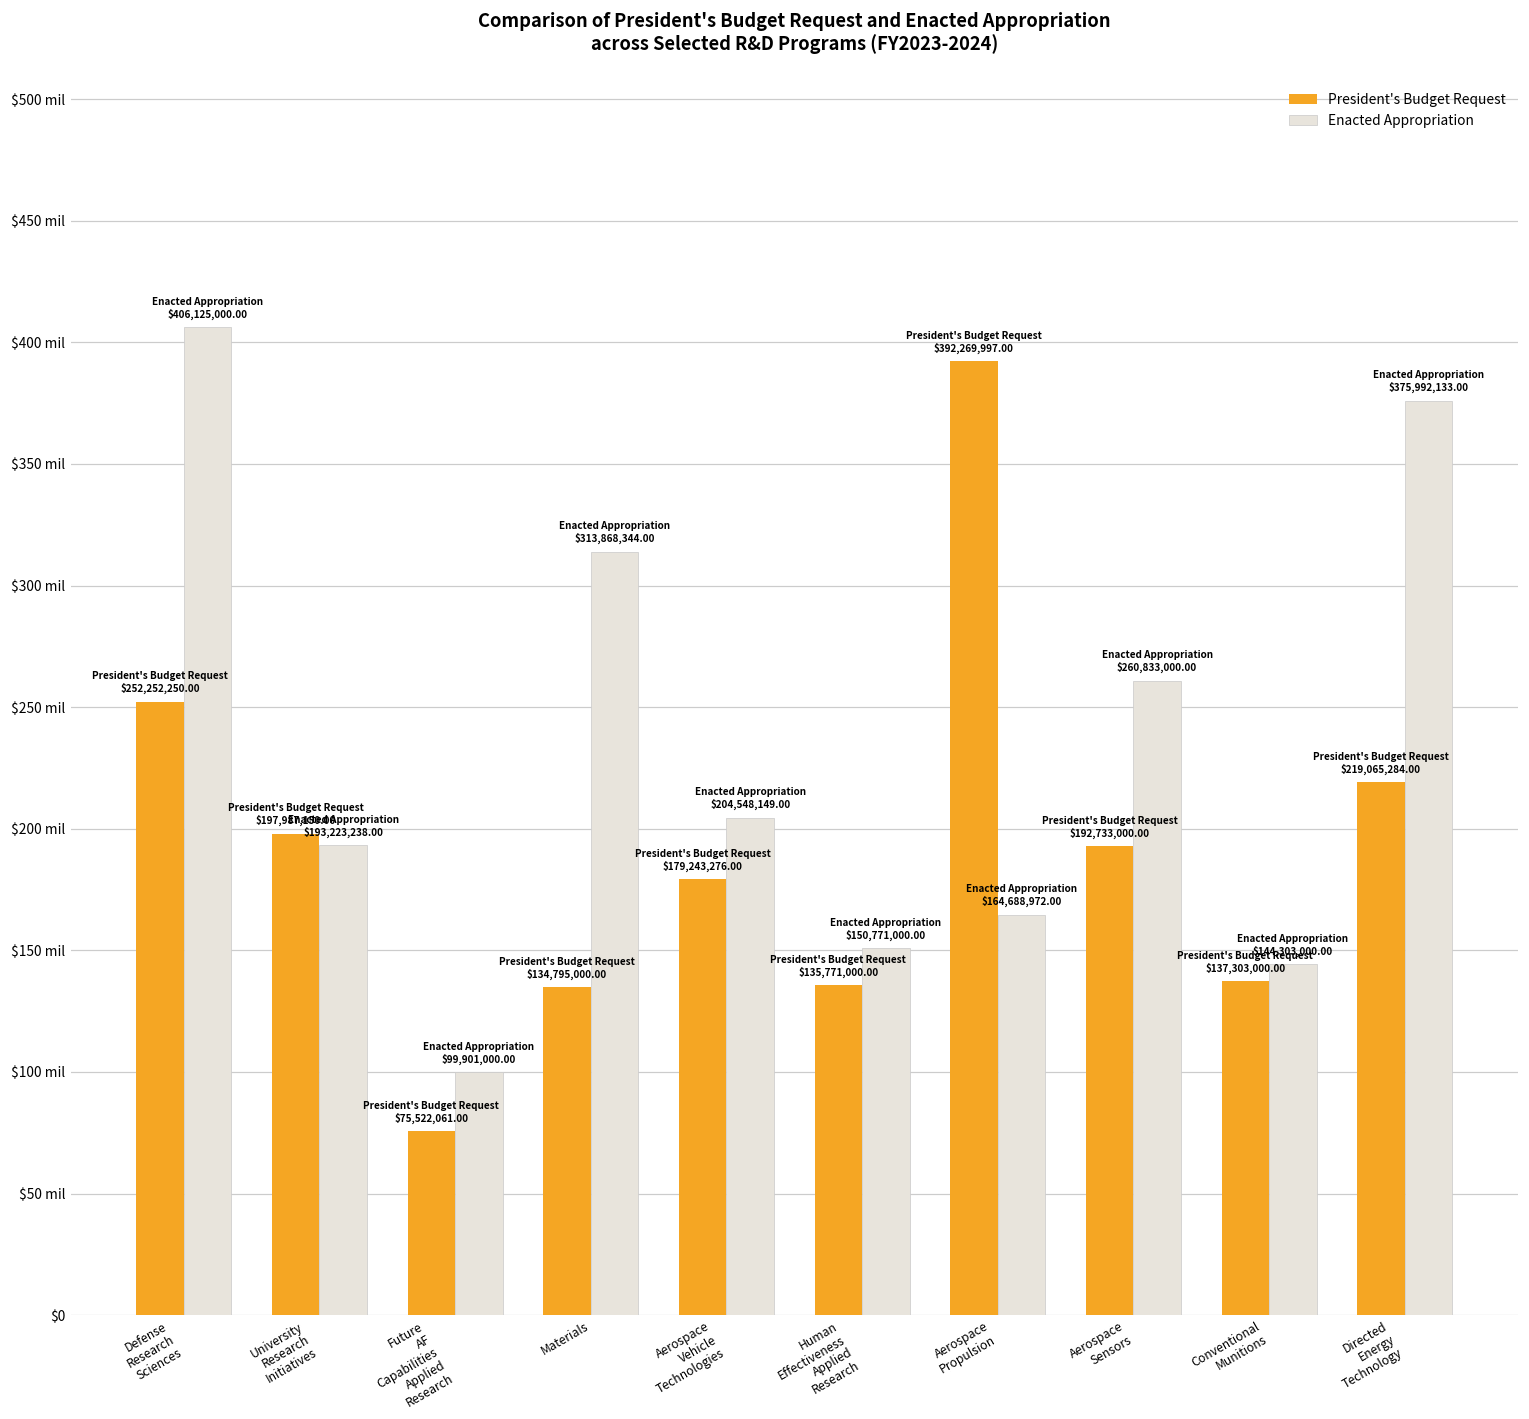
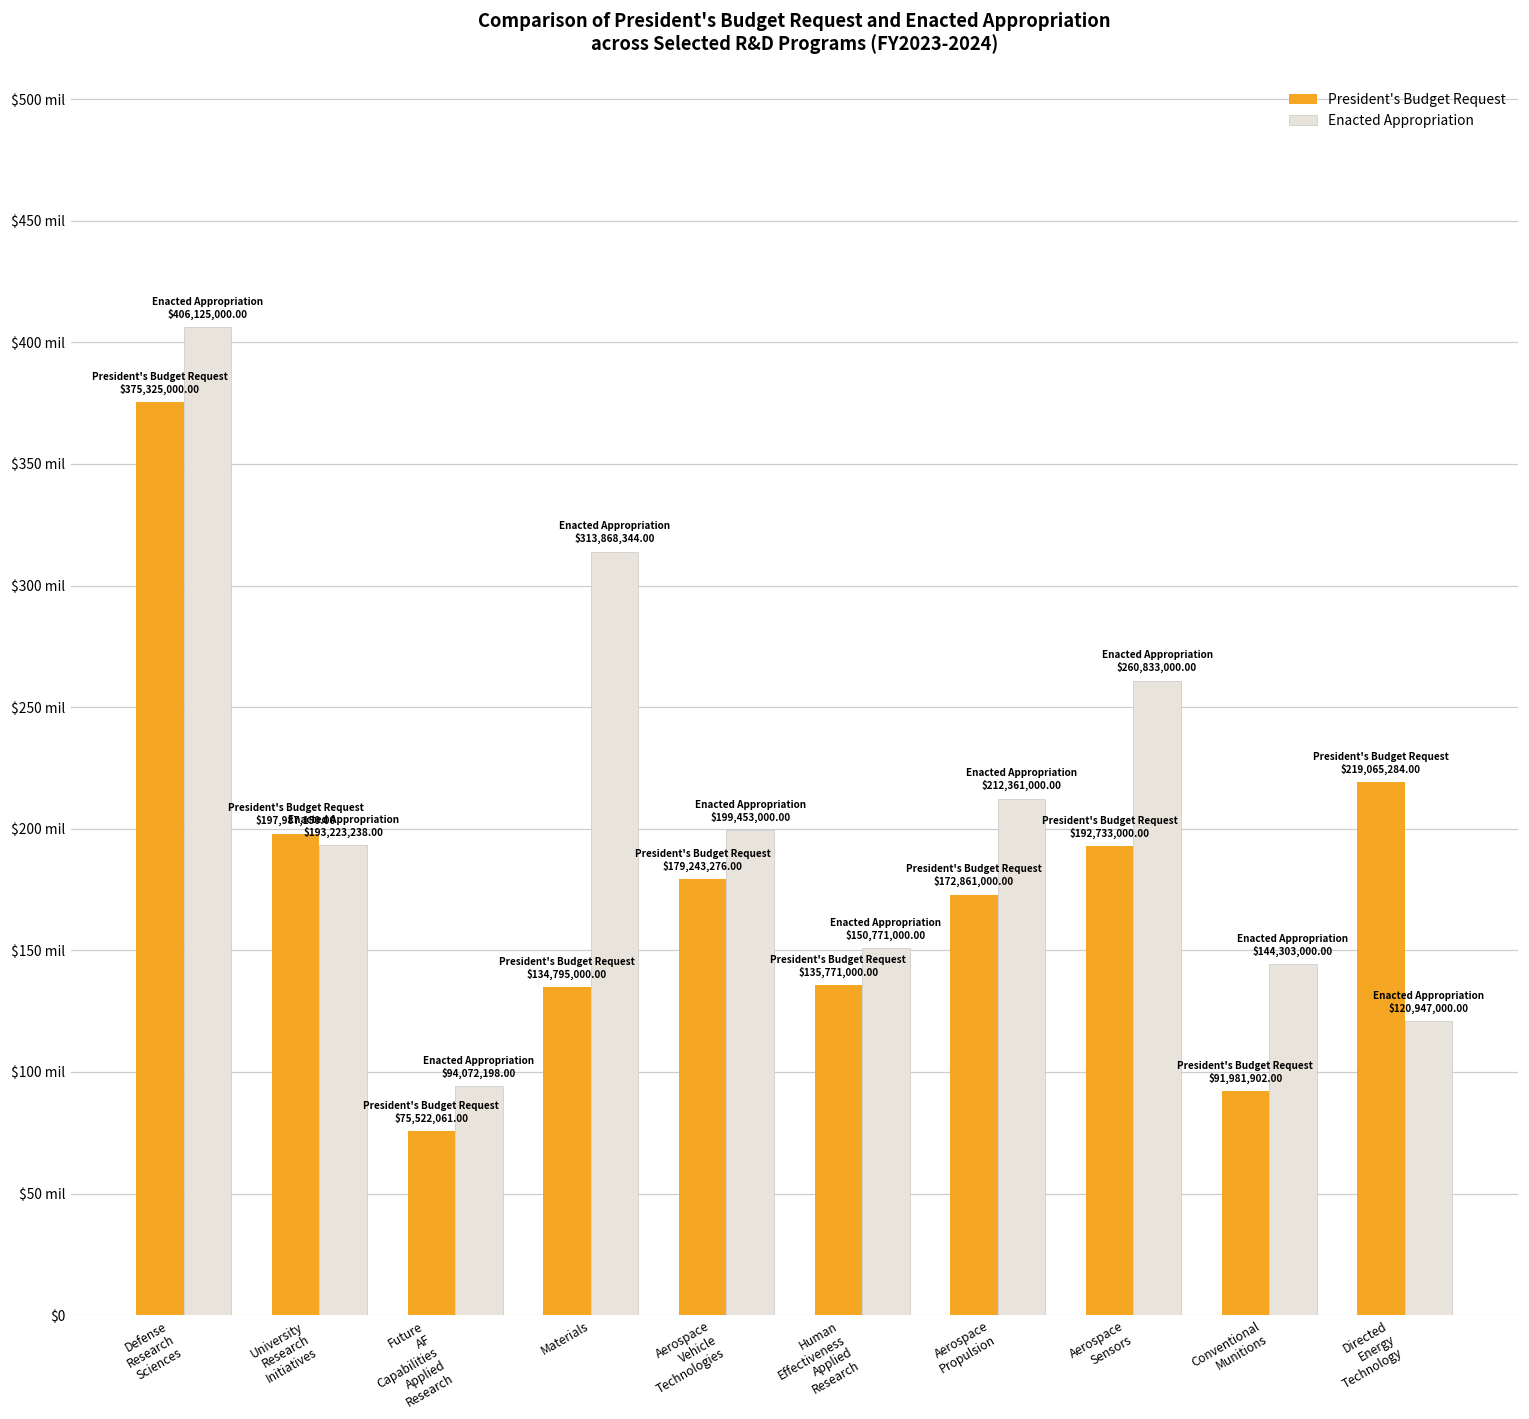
  {
    "President's Budget Request": {
-     "Defense Research Sciences": "$252,252,250.00",
+     "Defense Research Sciences": "$375,325,000.00",
      "Future AF Capabilities Applied Research": "$75,522,061.00",
      "Materials": "$134,795,000.00",
      "Aerospace Vehicle Technologies": "$179,243,276.00",
      "Human Effectiveness Applied Research": "$135,771,000.00",
-     "Aerospace Propulsion": "$392,269,997.00",
+     "Aerospace Propulsion": "$172,861,000.00",
      "Aerospace Sensors": "$192,733,000.00",
-     "Conventional Munitions": "$137,303,000.00",
+     "Conventional Munitions": "$91,981,902.00",
      "Directed Energy Technology": "$219,065,284.00"
    },
    "Enacted Appropriation": {
      "Defense Research Sciences": "$406,125,000.00",
-     "Future AF Capabilities Applied Research": "$99,901,000.00",
+     "Future AF Capabilities Applied Research": "$94,072,198.00",
      "Materials": "$313,868,344.00",
-     "Aerospace Vehicle Technologies": "$204,548,149.00",
+     "Aerospace Vehicle Technologies": "$199,453,000.00",
      "Human Effectiveness Applied Research": "$150,771,000.00",
-     "Aerospace Propulsion": "$164,688,972.00",
+     "Aerospace Propulsion": "$212,361,000.00",
      "Aerospace Sensors": "$260,833,000.00",
      "Conventional Munitions": "$144,303,000.00",
-     "Directed Energy Technology": "$375,992,133.00"
+     "Directed Energy Technology": "$120,947,000.00"
    }
  }
